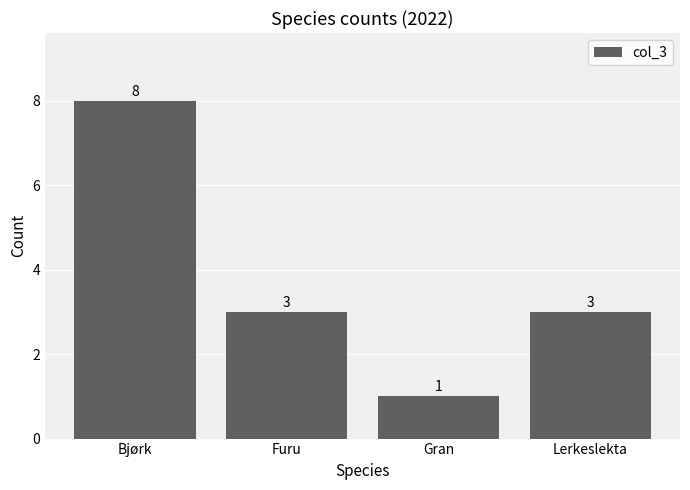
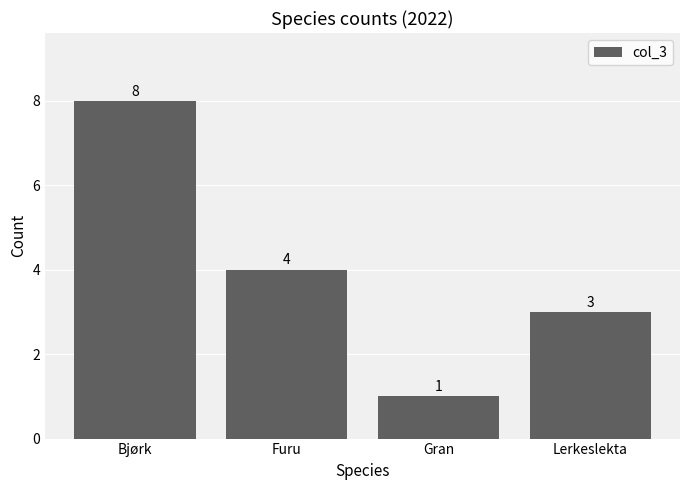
  {
    "Bjørk": 8,
-   "Furu": 3,
+   "Furu": 4,
    "Gran": 1,
    "Lerkeslekta": 3
  }
